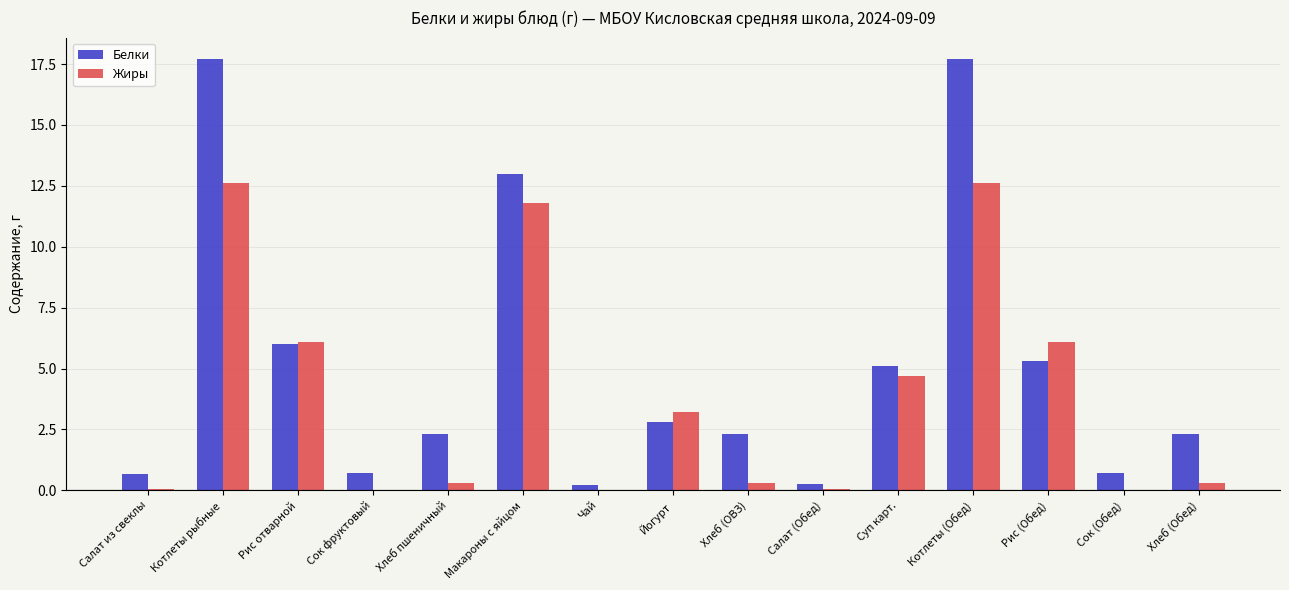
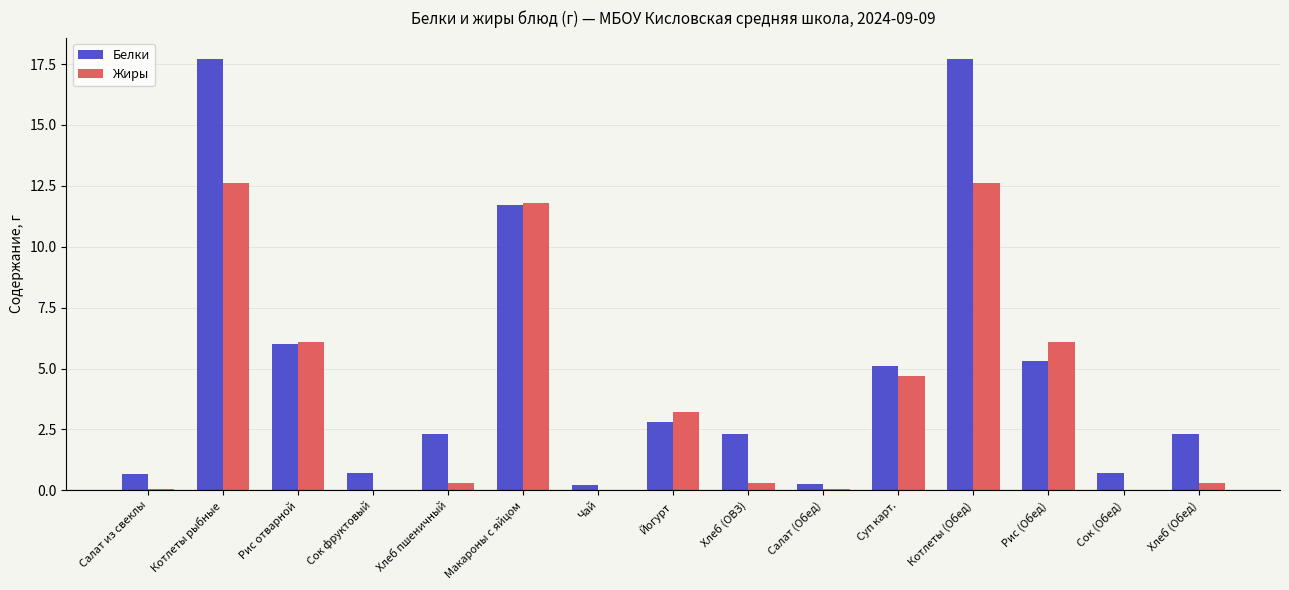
  {
    "Белки": {
      "Салат из свеклы": 0.7,
      "Котлеты рыбные": 17.7,
      "Рис отварной": 6.0,
      "Сок фруктовый": 0.7,
      "Хлеб пшеничный": 2.3,
-     "Макароны с яйцом": 13.0,
+     "Макароны с яйцом": 11.7,
      "Чай": 0.2,
      "Йогурт": 2.8,
      "Хлеб (ОВЗ)": 2.3,
      "Салат (Обед)": 0.3,
      "Суп карт.": 5.1,
      "Котлеты (Обед)": 17.7,
      "Рис (Обед)": 5.3,
      "Сок (Обед)": 0.7,
      "Хлеб (Обед)": 2.3
    },
    "Жиры": {
      "Котлеты рыбные": 12.6,
      "Рис отварной": 6.1,
      "Сок фруктовый": 0.0,
      "Хлеб пшеничный": 0.3,
      "Макароны с яйцом": 11.8,
      "Чай": 0.0,
      "Йогурт": 3.2,
      "Хлеб (ОВЗ)": 0.3,
      "Суп карт.": 4.7,
      "Котлеты (Обед)": 12.6,
      "Рис (Обед)": 6.1,
      "Сок (Обед)": 0.0,
      "Хлеб (Обед)": 0.3
    }
  }
